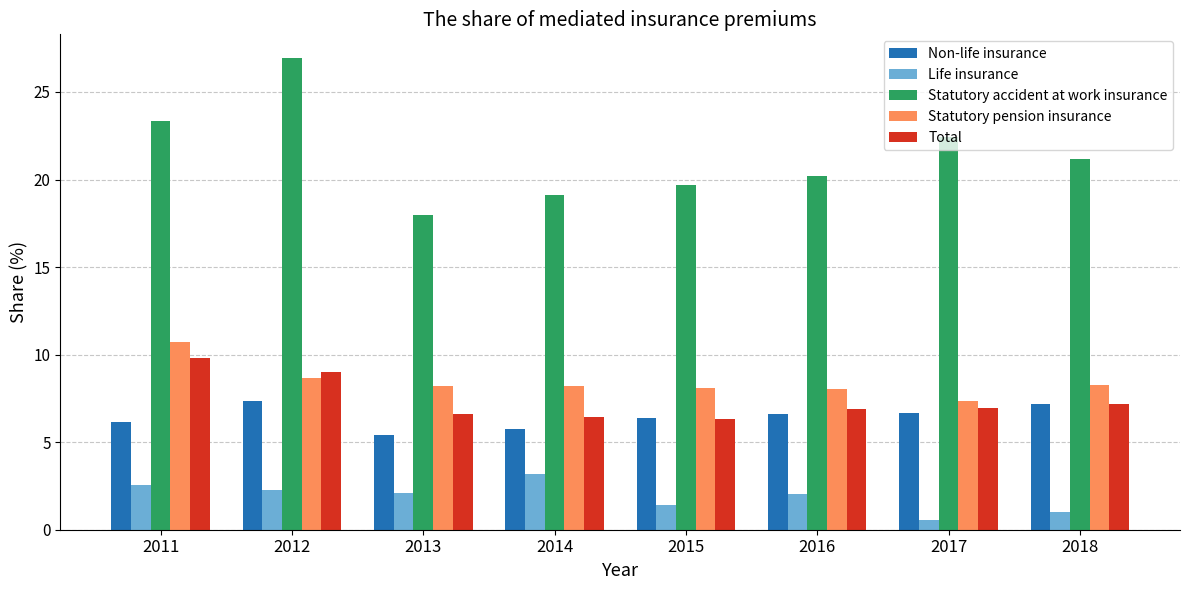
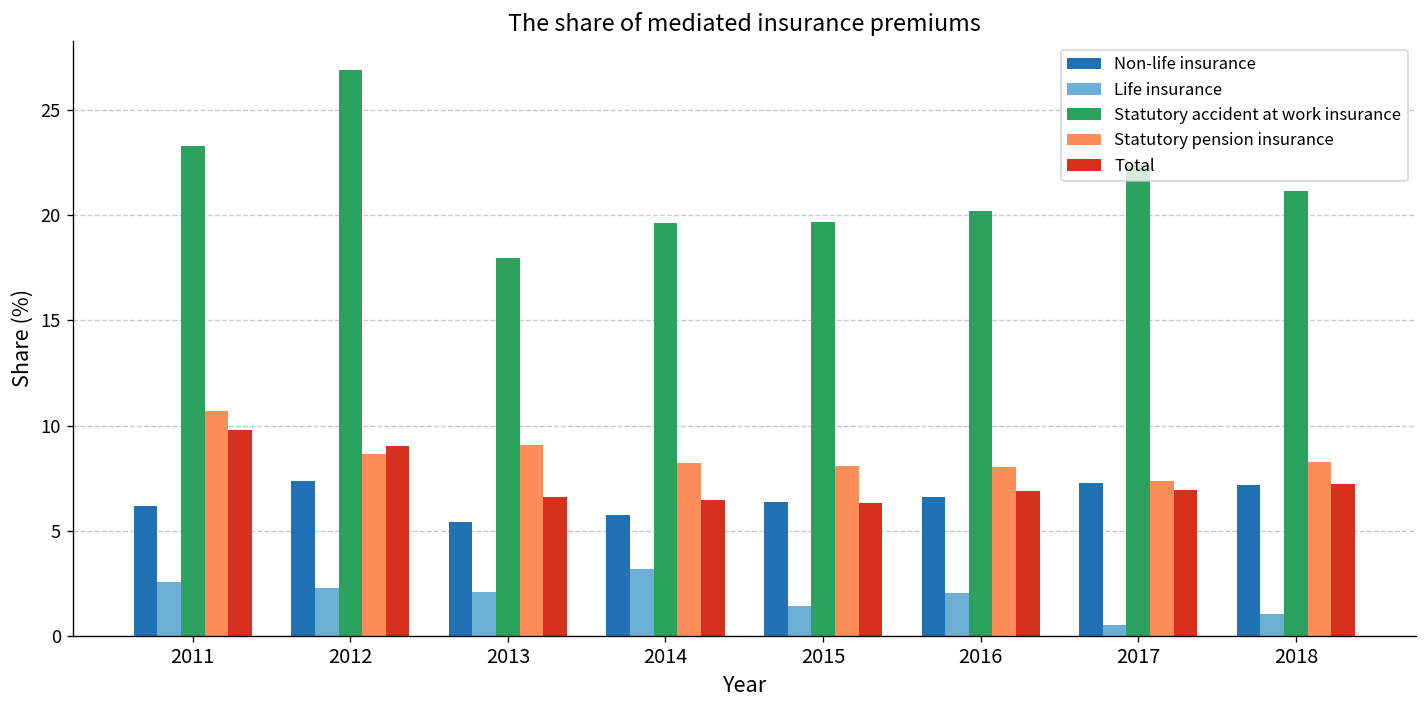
  {
    "Non-life insurance": {
      "2011": 6.2,
      "2012": 7.4,
      "2013": 5.4,
      "2014": 5.7,
      "2015": 6.4,
      "2016": 6.6,
-     "2017": 6.7,
+     "2017": 7.3,
      "2018": 7.2
    },
    "Life insurance": {
      "2011": 2.6,
      "2012": 2.2,
      "2013": 2.1,
      "2014": 3.2,
      "2015": 1.4,
      "2016": 2.0,
      "2017": 0.5,
      "2018": 1.0
    },
    "Statutory accident at work insurance": {
      "2011": 23.3,
      "2012": 26.9,
      "2013": 18.0,
-     "2014": 19.1,
+     "2014": 19.7,
      "2015": 19.7,
      "2016": 20.2,
      "2018": 21.2
    },
    "Statutory pension insurance": {
      "2011": 10.7,
      "2012": 8.6,
-     "2013": 8.2,
+     "2013": 9.1,
      "2014": 8.2,
      "2015": 8.1,
      "2016": 8.0,
      "2017": 7.4,
      "2018": 8.3
    },
    "Total": {
      "2011": 9.8,
      "2012": 9.0,
      "2013": 6.6,
      "2014": 6.4,
      "2015": 6.3,
      "2016": 6.9,
      "2017": 6.9,
      "2018": 7.2
    }
  }
